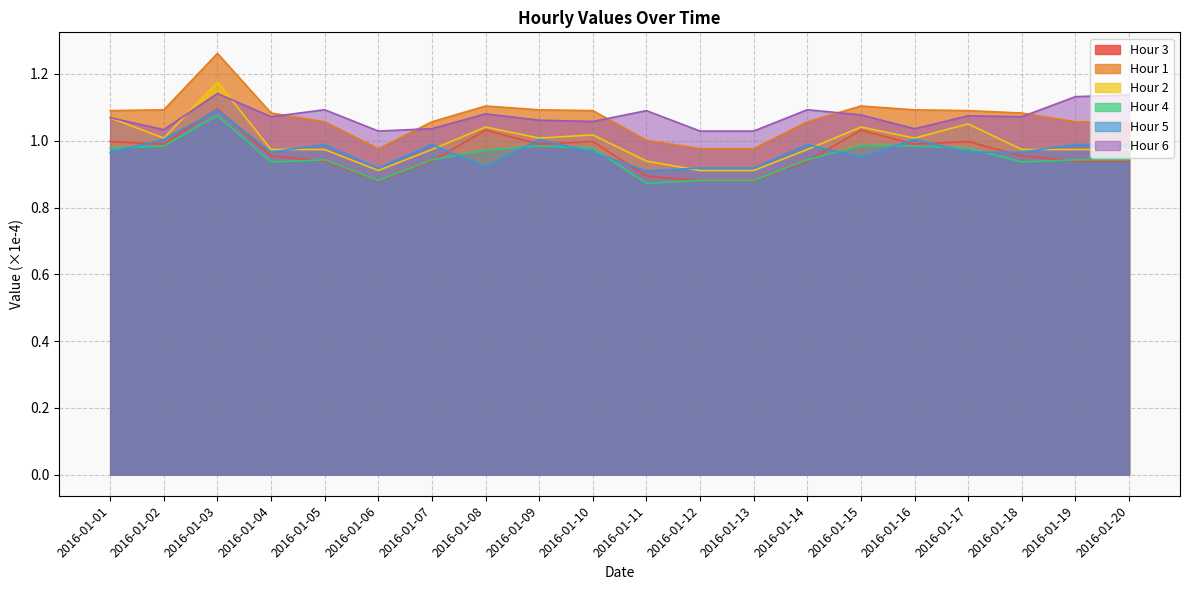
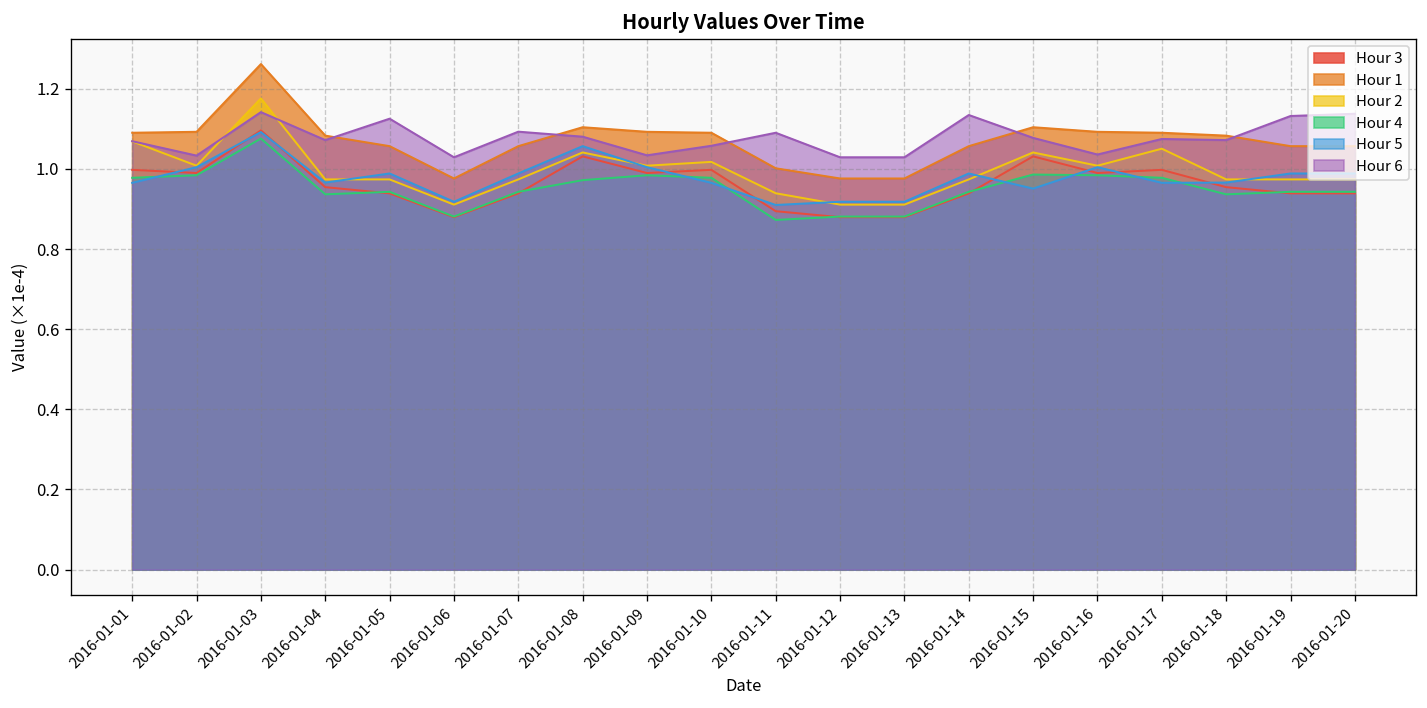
  {
    "Hour 2": {
      "2016-01-03": 1.18,
      "2016-01-04": 0.97,
      "2016-01-05": 0.97,
      "2016-01-07": 0.97,
      "2016-01-08": 1.04,
      "2016-01-10": 1.02,
      "2016-01-11": 0.94,
      "2016-01-14": 0.97,
      "2016-01-15": 1.04,
      "2016-01-17": 1.05,
      "2016-01-18": 0.97,
      "2016-01-19": 0.97
    },
    "Hour 4": {
      "2016-01-01": 0.98,
      "2016-01-03": 1.08,
      "2016-01-04": 0.94,
      "2016-01-08": 0.97,
      "2016-01-10": 0.98,
      "2016-01-11": 0.87,
      "2016-01-15": 0.99,
      "2016-01-17": 0.98,
      "2016-01-18": 0.94
    },
    "Hour 5": {
      "2016-01-01": 0.97,
      "2016-01-04": 0.97,
      "2016-01-05": 0.99,
      "2016-01-07": 0.99,
-     "2016-01-08": 0.92,
+     "2016-01-08": 1.06,
      "2016-01-10": 0.97,
      "2016-01-11": 0.91,
      "2016-01-14": 0.99,
      "2016-01-15": 0.95,
      "2016-01-17": 0.97,
      "2016-01-18": 0.97,
      "2016-01-19": 0.99
    },
    "Hour 6": {
      "2016-01-02": 1.03,
      "2016-01-03": 1.14,
      "2016-01-04": 1.07,
-     "2016-01-05": 1.09,
+     "2016-01-05": 1.13,
      "2016-01-06": 1.03,
-     "2016-01-07": 1.04,
+     "2016-01-07": 1.09,
      "2016-01-08": 1.08,
-     "2016-01-09": 1.06,
+     "2016-01-09": 1.03,
      "2016-01-10": 1.06,
      "2016-01-11": 1.09,
      "2016-01-12": 1.03,
      "2016-01-13": 1.03,
-     "2016-01-14": 1.09,
+     "2016-01-14": 1.13,
      "2016-01-15": 1.08,
      "2016-01-16": 1.04,
      "2016-01-17": 1.07,
      "2016-01-18": 1.07,
      "2016-01-19": 1.13
    }
  }
